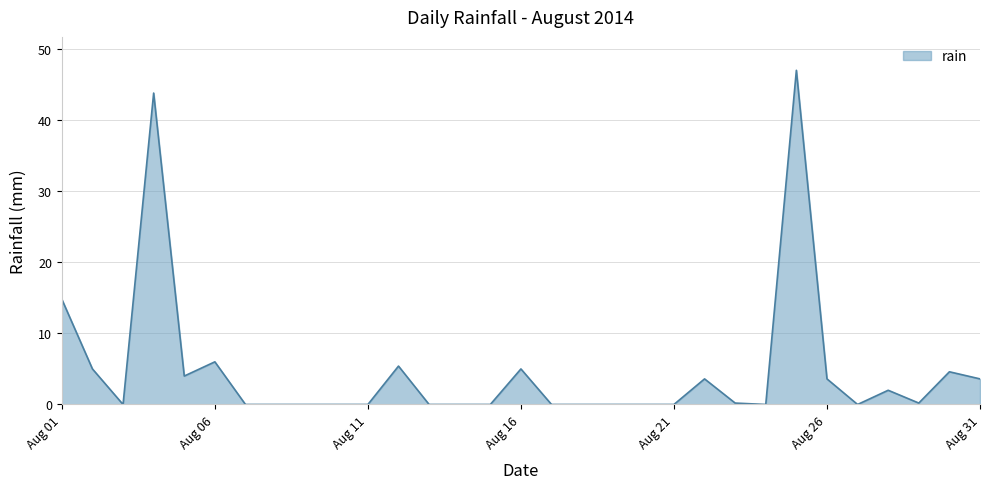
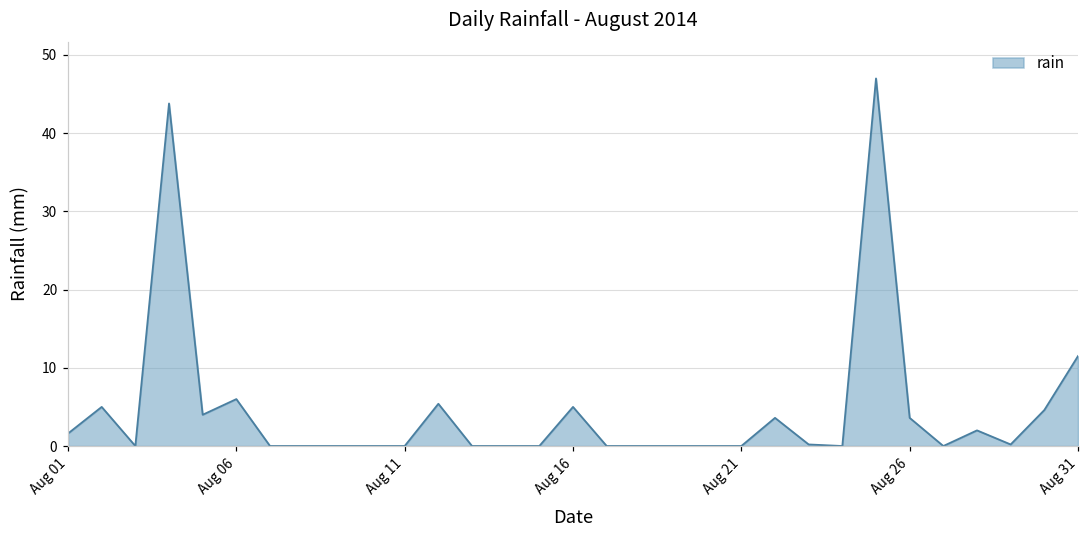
  {
-   "Aug 01": 15,
+   "Aug 01": 2,
    "Aug 06": 6,
    "Aug 11": 0,
    "Aug 16": 5,
    "Aug 21": 0,
    "Aug 26": 4,
-   "Aug 31": 4
+   "Aug 31": 12
  }
